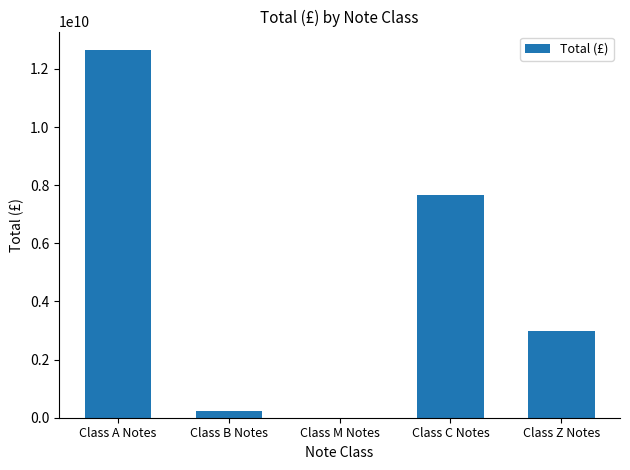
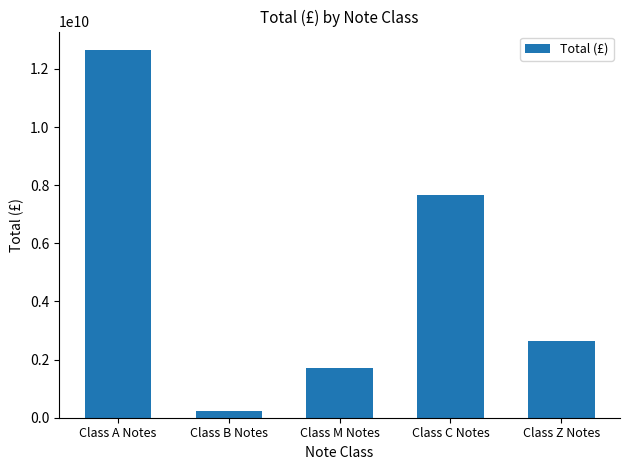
  {
    "Class A Notes": 12700000000,
    "Class B Notes": 200000000,
-   "Class M Notes": 0,
+   "Class M Notes": 1700000000,
    "Class C Notes": 7700000000,
-   "Class Z Notes": 3000000000
+   "Class Z Notes": 2600000000
  }
